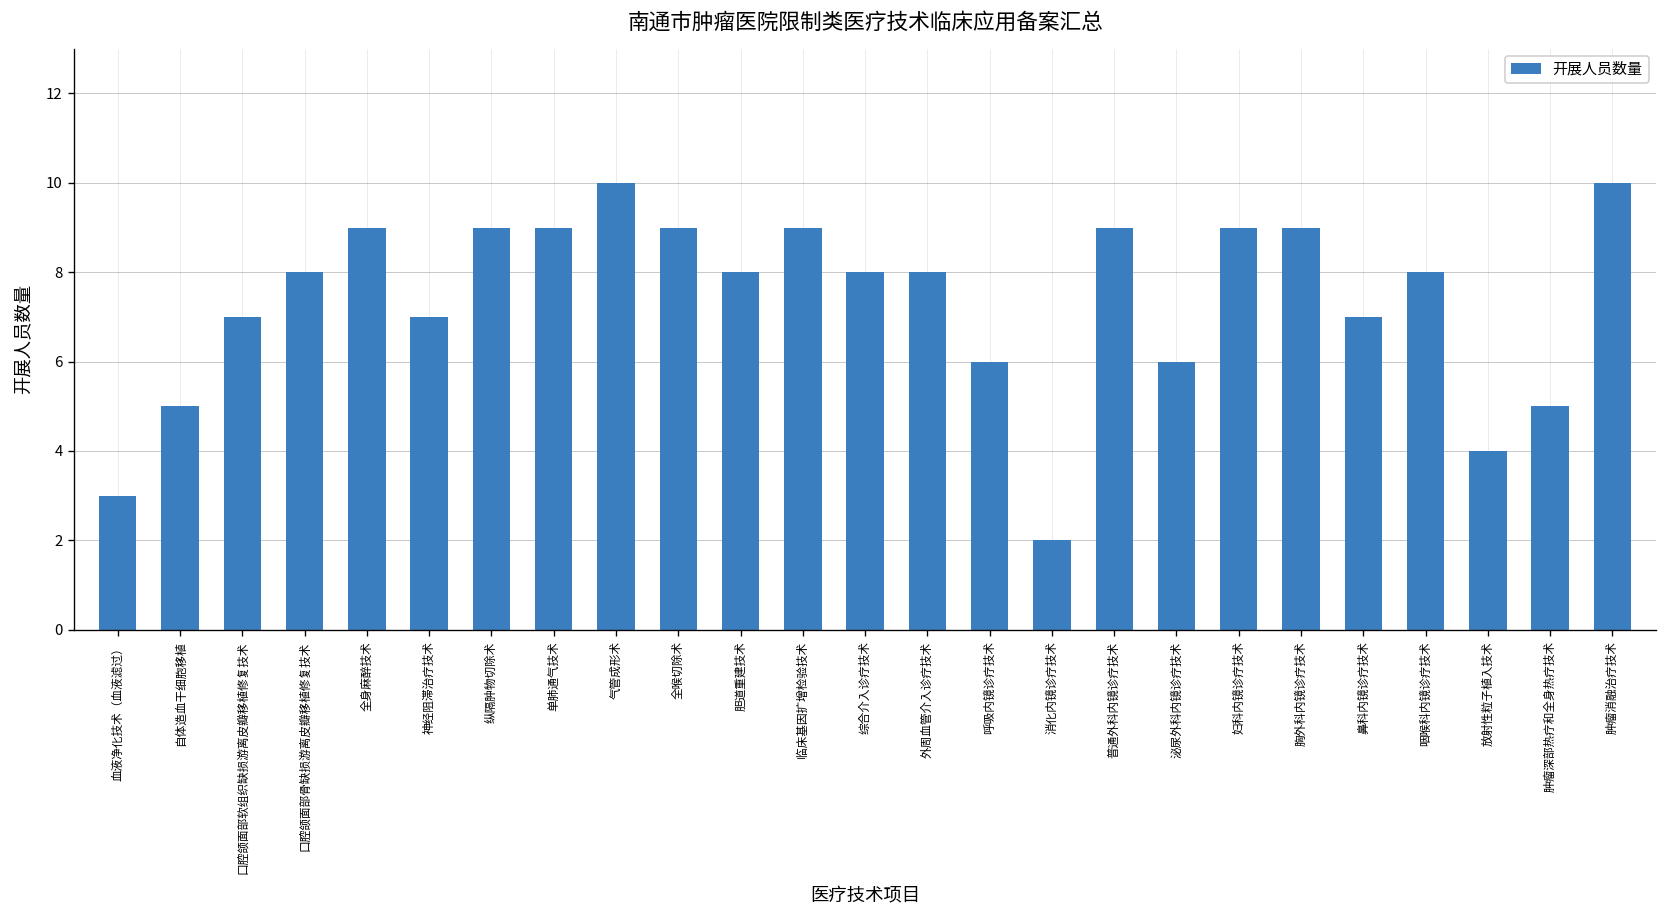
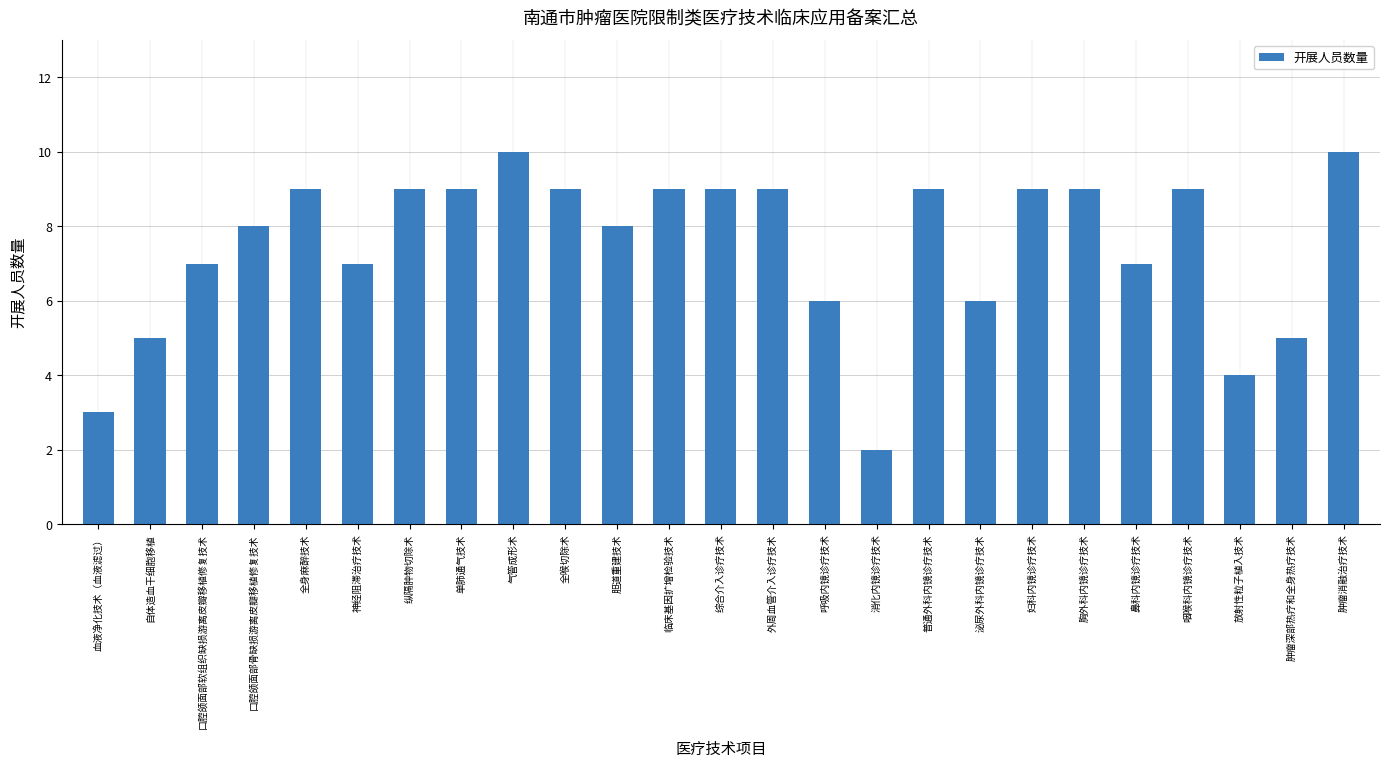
  {
    "血液净化技术（血液滤过）": 3,
    "自体造血干细胞移植": 5,
    "口腔颌面部软组织缺损游离皮瓣移植修复技术": 7,
    "口腔颌面部骨缺损游离皮瓣移植修复技术": 8,
    "全身麻醉技术": 9,
    "神经阻滞治疗技术": 7,
    "纵隔肿物切除术": 9,
    "单肺通气技术": 9,
    "气管成形术": 10,
    "全喉切除术": 9,
    "胆道重建技术": 8,
    "临床基因扩增检验技术": 9,
-   "综合介入诊疗技术": 8,
-   "外周血管介入诊疗技术": 8,
+   "综合介入诊疗技术": 9,
+   "外周血管介入诊疗技术": 9,
    "呼吸内镜诊疗技术": 6,
    "消化内镜诊疗技术": 2,
    "普通外科内镜诊疗技术": 9,
    "泌尿外科内镜诊疗技术": 6,
    "妇科内镜诊疗技术": 9,
    "胸外科内镜诊疗技术": 9,
    "鼻科内镜诊疗技术": 7,
-   "咽喉科内镜诊疗技术": 8,
+   "咽喉科内镜诊疗技术": 9,
    "放射性粒子植入技术": 4,
    "肿瘤深部热疗和全身热疗技术": 5,
    "肿瘤消融治疗技术": 10
  }
